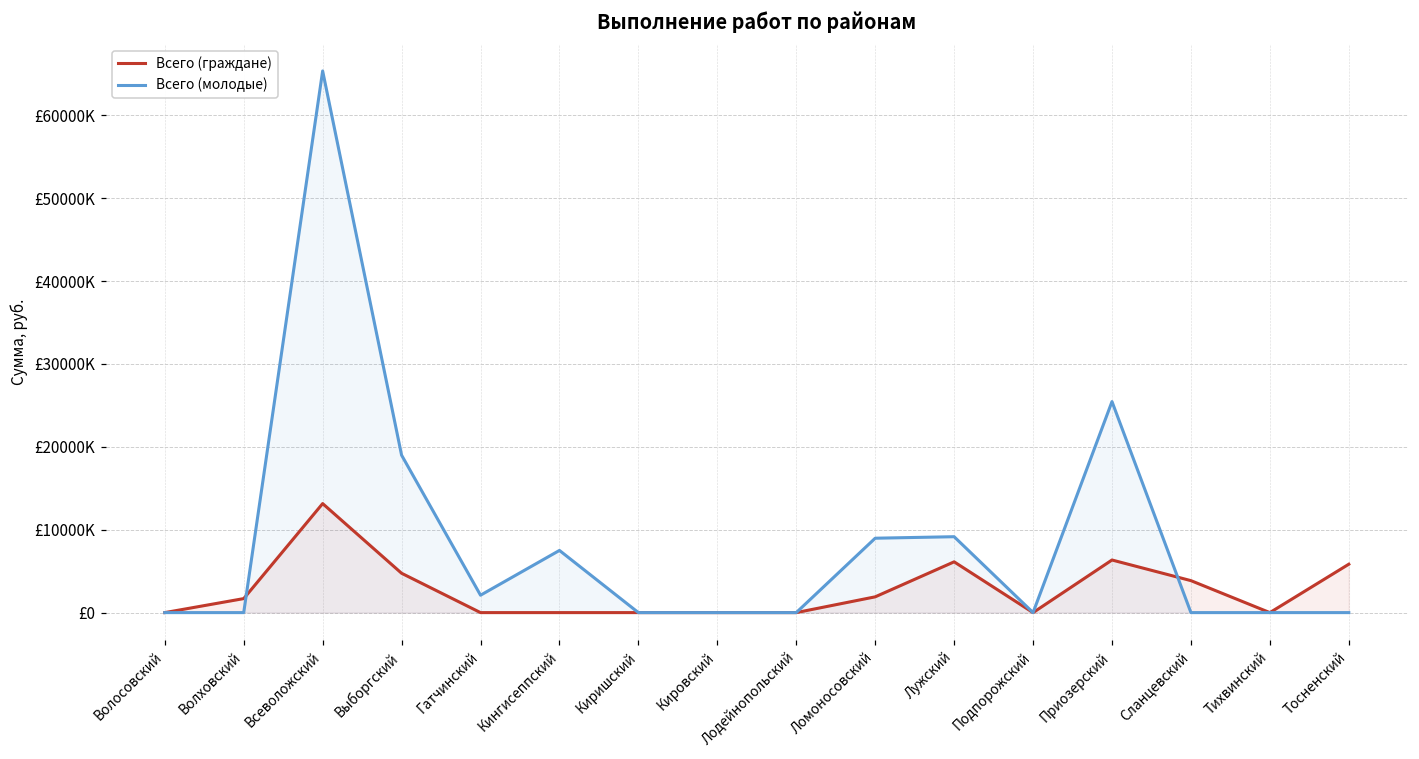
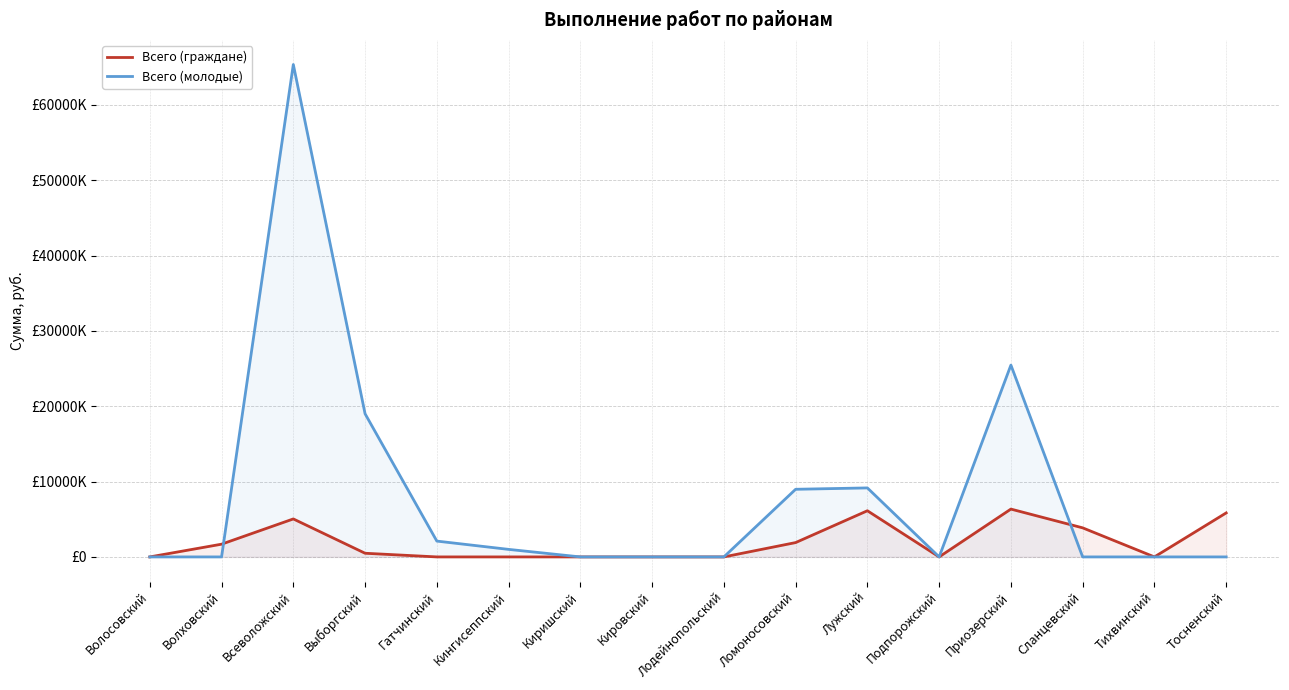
  {
    "Всего (граждане)": {
      "Волховский": "£2000000",
-     "Всеволожский": "£13000000",
-     "Выборгский": "£5000000",
+     "Всеволожский": "£5000000",
+     "Выборгский": "£0",
      "Гатчинский": "£0",
      "Кингисеппский": "£0",
      "Ломоносовский": "£2000000",
      "Лужский": "£6000000",
      "Приозерский": "£6000000",
      "Сланцевский": "£4000000",
      "Тосненский": "£6000000"
    },
    "Всего (молодые)": {
      "Волховский": "£0",
      "Всеволожский": "£65000000",
      "Выборгский": "£19000000",
      "Гатчинский": "£2000000",
-     "Кингисеппский": "£8000000",
+     "Кингисеппский": "£1000000",
      "Ломоносовский": "£9000000",
      "Лужский": "£9000000",
      "Приозерский": "£25000000",
      "Сланцевский": "£0",
      "Тосненский": "£0"
    }
  }
